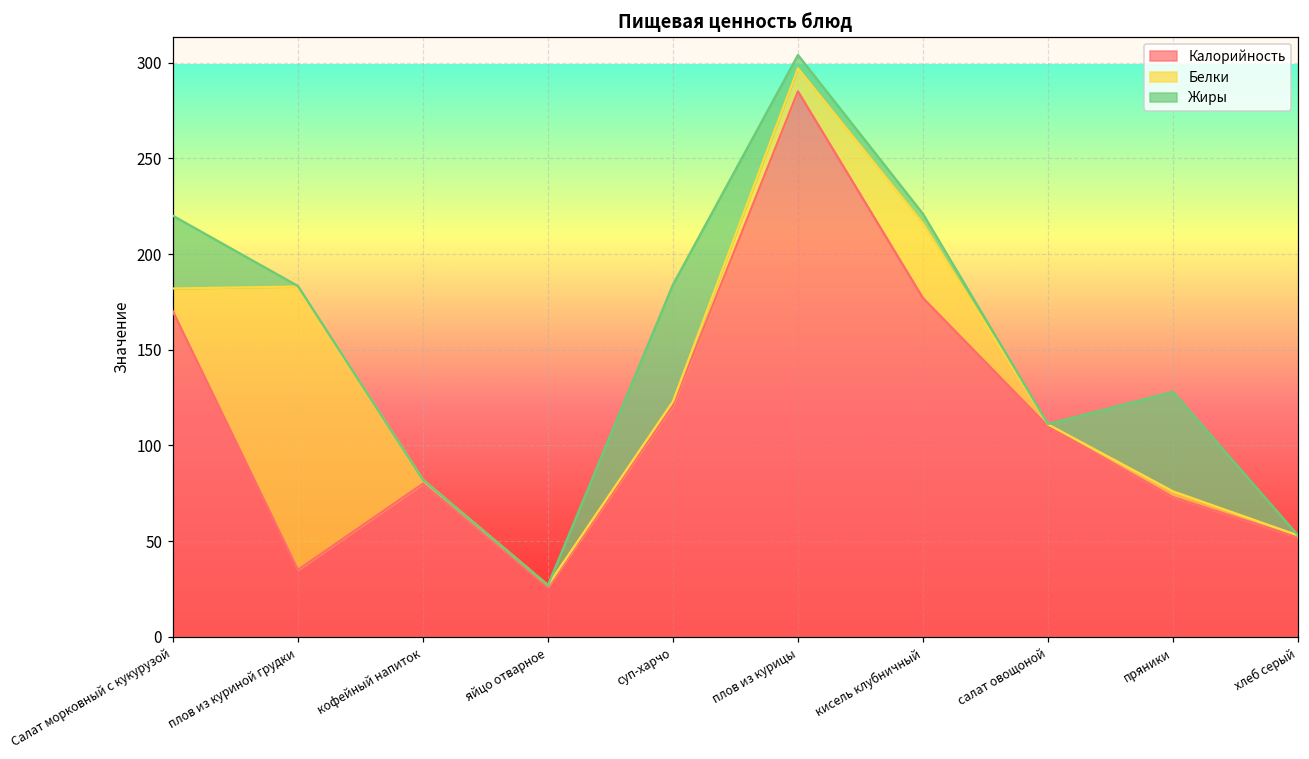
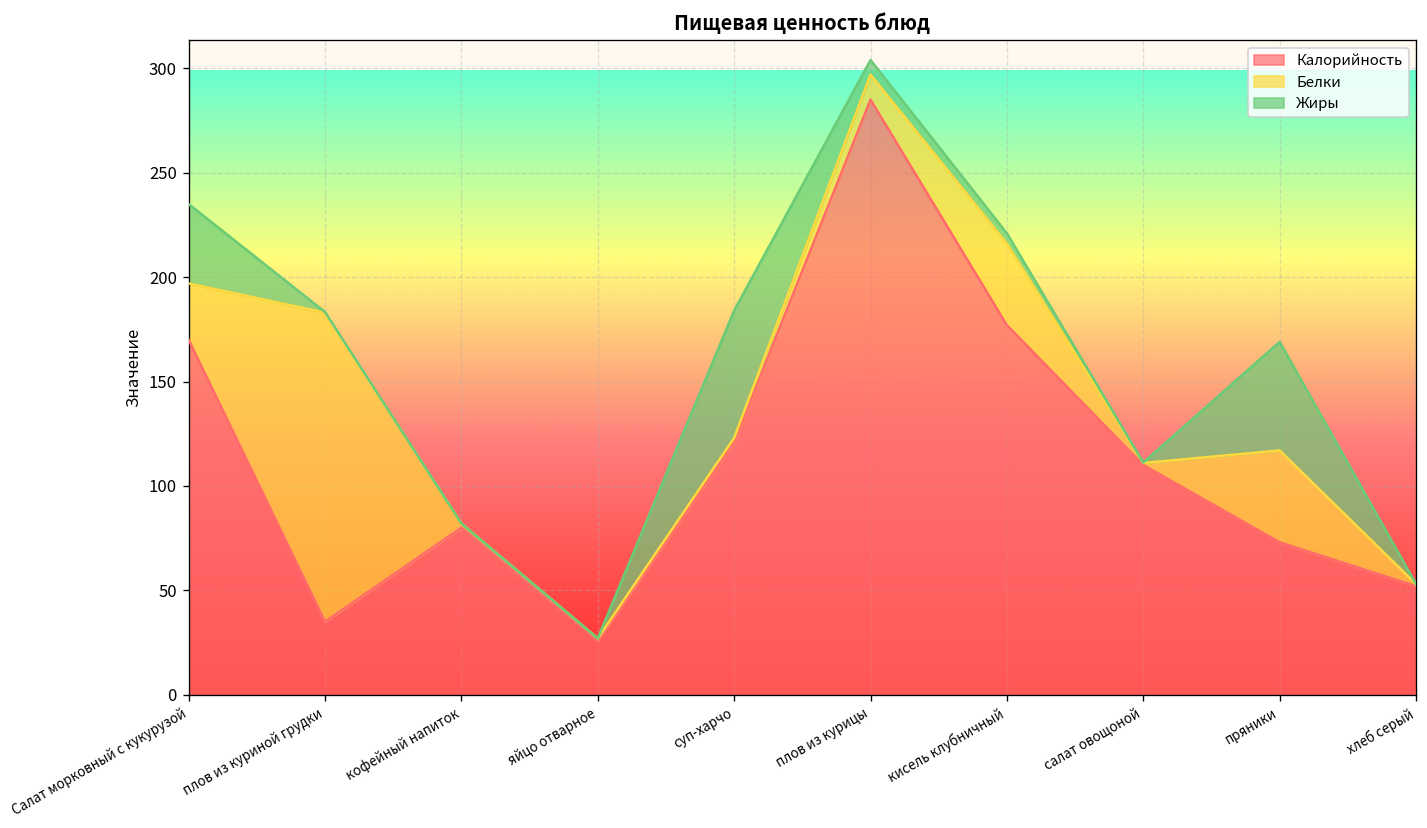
  {
    "Калорийность": {
      "Салат морковный с кукурузой": 170,
      "плов из куриной грудки": 35,
      "кофейный напиток": 80,
      "суп-харчо": 121,
      "плов из курицы": 285,
      "кисель клубничный": 177,
      "пряники": 73
    },
    "Белки": {
-     "Салат морковный с кукурузой": 12,
+     "Салат морковный с кукурузой": 27,
      "суп-харчо": 2,
      "плов из курицы": 12,
      "кисель клубничный": 39,
-     "пряники": 3
+     "пряники": 44
    },
    "Жиры": {
      "Салат морковный с кукурузой": 38,
      "суп-харчо": 61,
      "плов из курицы": 7,
      "кисель клубничный": 5,
      "пряники": 52
    }
  }
